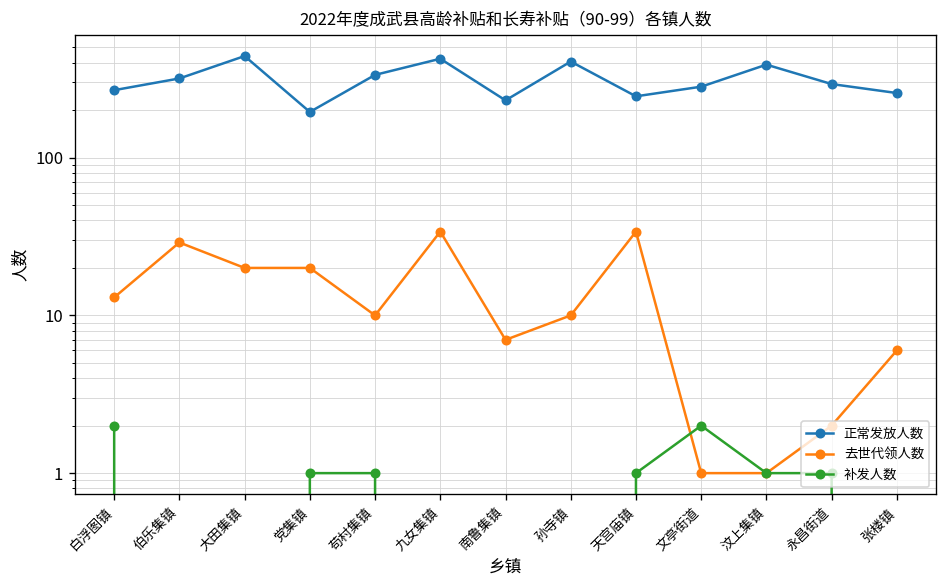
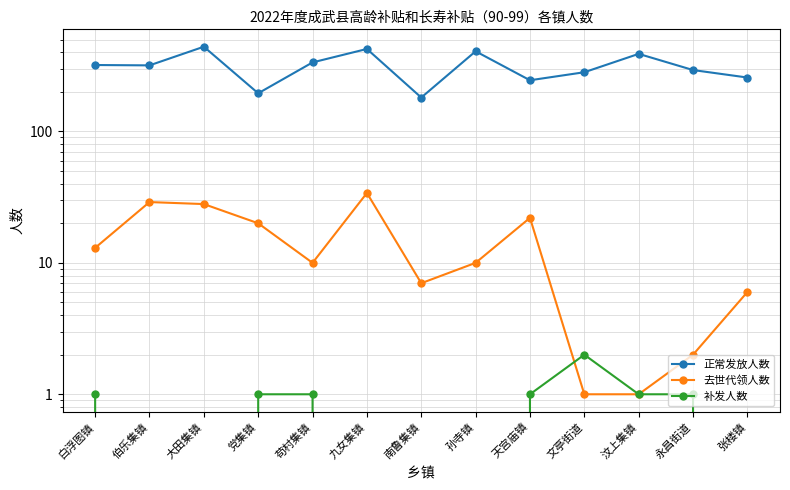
  {
    "正常发放人数": {
-     "白浮图镇": 270,
+     "白浮图镇": 320,
      "伯乐集镇": 320,
      "大田集镇": 440,
      "党集镇": 200,
      "苟村集镇": 340,
      "九女集镇": 420,
-     "南鲁集镇": 230,
+     "南鲁集镇": 180,
      "孙寺镇": 410,
      "天宫庙镇": 250,
      "文亭街道": 280,
      "汶上集镇": 390,
      "永昌街道": 290,
      "张楼镇": 260
    },
    "去世代领人数": {
      "白浮图镇": 13,
      "伯乐集镇": 29,
-     "大田集镇": 20,
+     "大田集镇": 28,
      "党集镇": 20,
      "苟村集镇": 10,
      "九女集镇": 34,
      "南鲁集镇": 7,
      "孙寺镇": 10,
-     "天宫庙镇": 34,
+     "天宫庙镇": 22,
      "文亭街道": 1,
      "张楼镇": 6
    },
    "补发人数": {
-     "白浮图镇": 2,
+     "白浮图镇": 1,
      "党集镇": 1,
      "苟村集镇": 1,
      "天宫庙镇": 1,
      "文亭街道": 2
    }
  }
